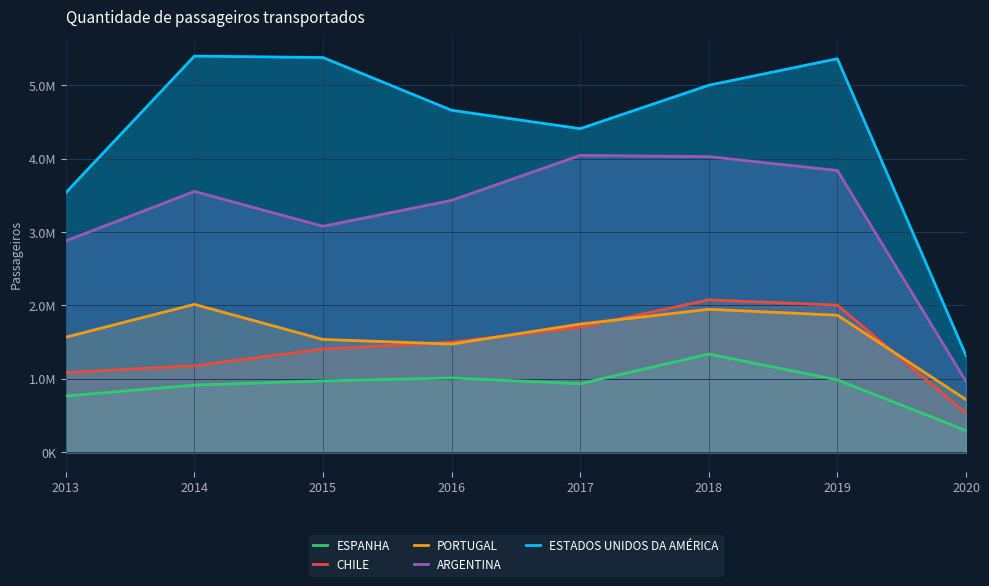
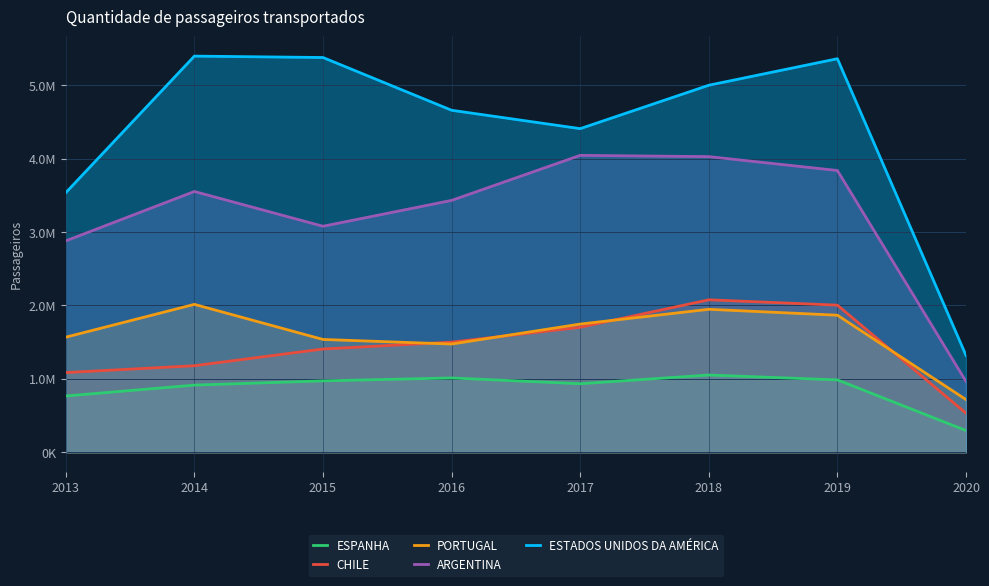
  {
    "ESPANHA": {
      "2013": 800000,
      "2014": 900000,
      "2015": 1000000,
      "2016": 1000000,
      "2017": 900000,
-     "2018": 1300000,
+     "2018": 1100000,
      "2019": 1000000,
      "2020": 300000
    },
    "CHILE": {
      "2013": 1100000,
      "2014": 1200000,
      "2015": 1400000,
      "2017": 1700000,
      "2018": 2100000,
      "2019": 2000000,
      "2020": 500000
    },
    "PORTUGAL": {
      "2013": 1600000,
      "2014": 2000000,
      "2015": 1500000,
      "2017": 1700000,
      "2018": 1900000,
      "2019": 1900000,
      "2020": 700000
    },
    "ARGENTINA": {
      "2013": 2900000,
      "2014": 3600000,
      "2015": 3100000,
      "2016": 3400000,
      "2017": 4000000,
      "2018": 4000000,
      "2019": 3800000,
      "2020": 1000000
    },
    "ESTADOS UNIDOS DA AMÉRICA": {
      "2013": 3500000,
      "2014": 5400000,
      "2015": 5400000,
      "2016": 4700000,
      "2017": 4400000,
      "2018": 5000000,
      "2019": 5400000,
      "2020": 1300000
    }
  }
